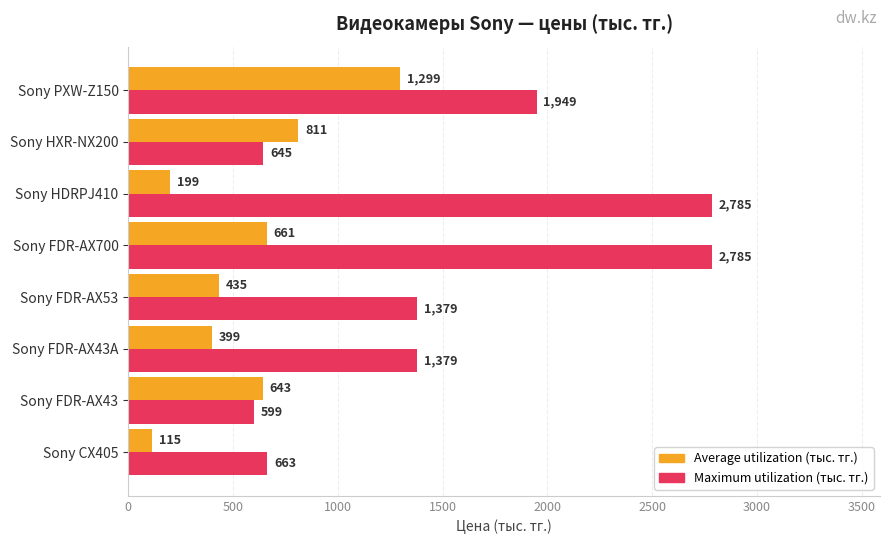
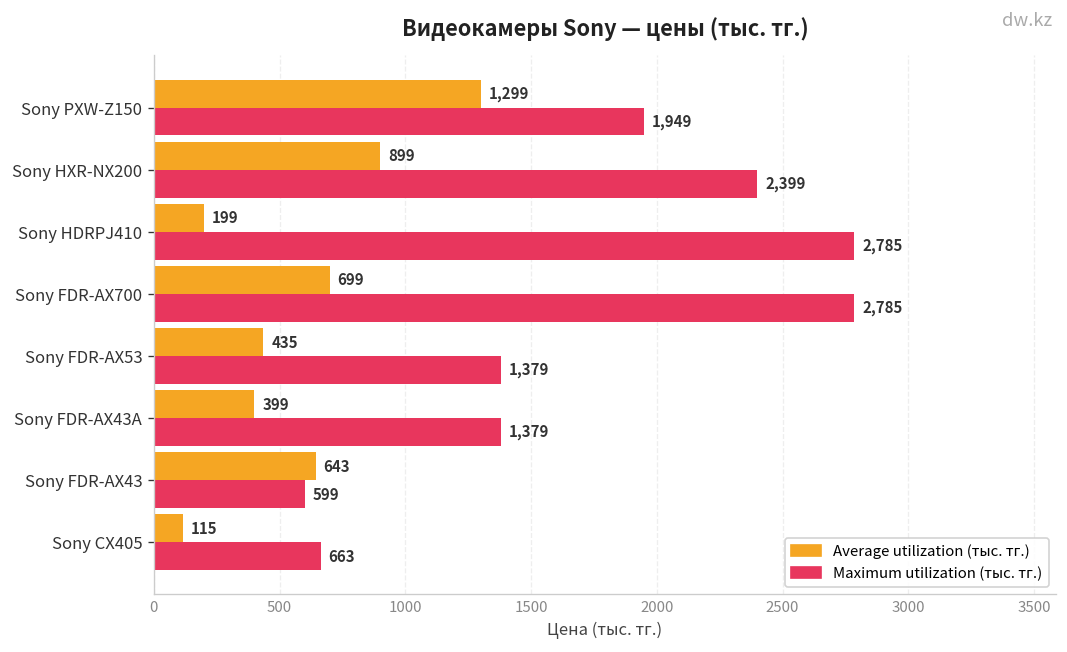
  {
    "Average utilization (тыс. тг.)": {
      "Sony PXW-Z150": "1,299",
-     "Sony HXR-NX200": "811",
+     "Sony HXR-NX200": "899",
      "Sony HDRPJ410": "199",
-     "Sony FDR-AX700": "661",
+     "Sony FDR-AX700": "699",
      "Sony FDR-AX53": "435",
      "Sony FDR-AX43A": "399",
      "Sony FDR-AX43": "643",
      "Sony CX405": "115"
    },
    "Maximum utilization (тыс. тг.)": {
      "Sony PXW-Z150": "1,949",
-     "Sony HXR-NX200": "645",
+     "Sony HXR-NX200": "2,399",
      "Sony HDRPJ410": "2,785",
      "Sony FDR-AX700": "2,785",
      "Sony FDR-AX53": "1,379",
      "Sony FDR-AX43A": "1,379",
      "Sony FDR-AX43": "599",
      "Sony CX405": "663"
    }
  }
